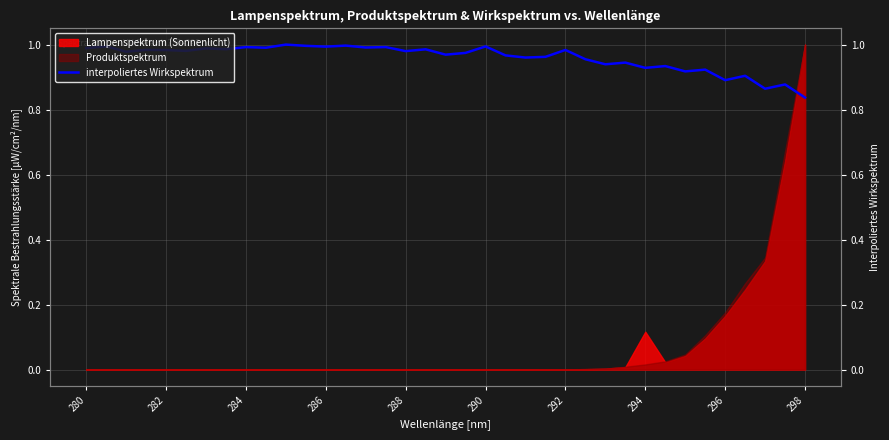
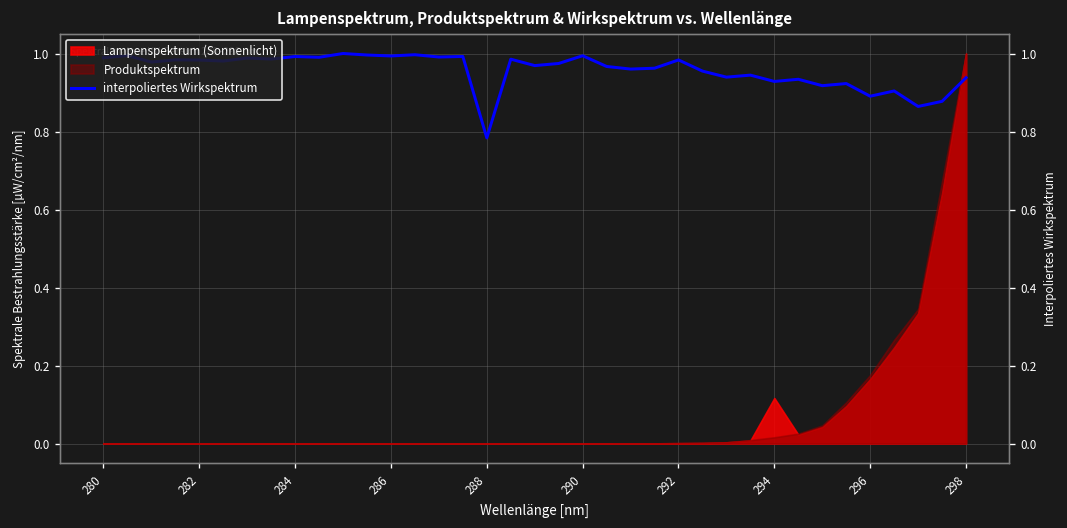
  {
    "interpoliertes Wirkspektrum": {
      "284": 0.99,
      "286": 0.99,
-     "288": 0.98,
+     "288": 0.78,
      "290": 0.99,
      "292": 0.98,
      "294": 0.93,
      "296": 0.89,
-     "298": 0.84
+     "298": 0.94
    },
    "Lampenspektrum (Sonnenlicht)": {
      "294": 0.12,
      "296": 0.17
    },
    "Produktspektrum": {
      "294": 0.02,
      "296": 0.18
    }
  }
